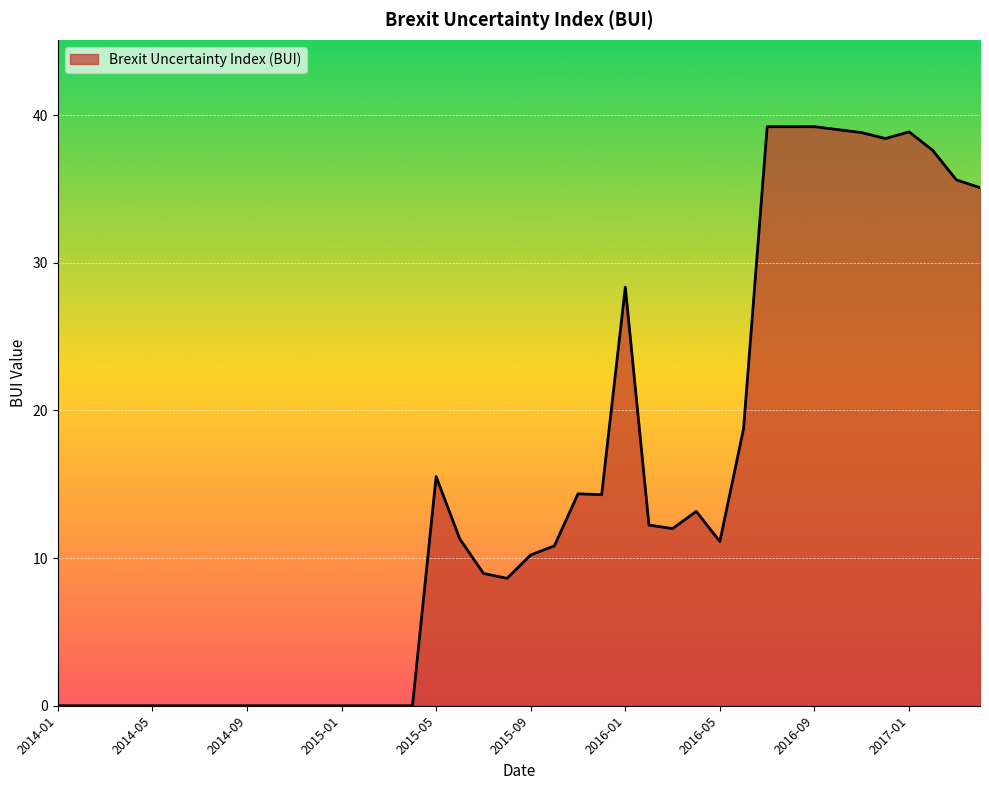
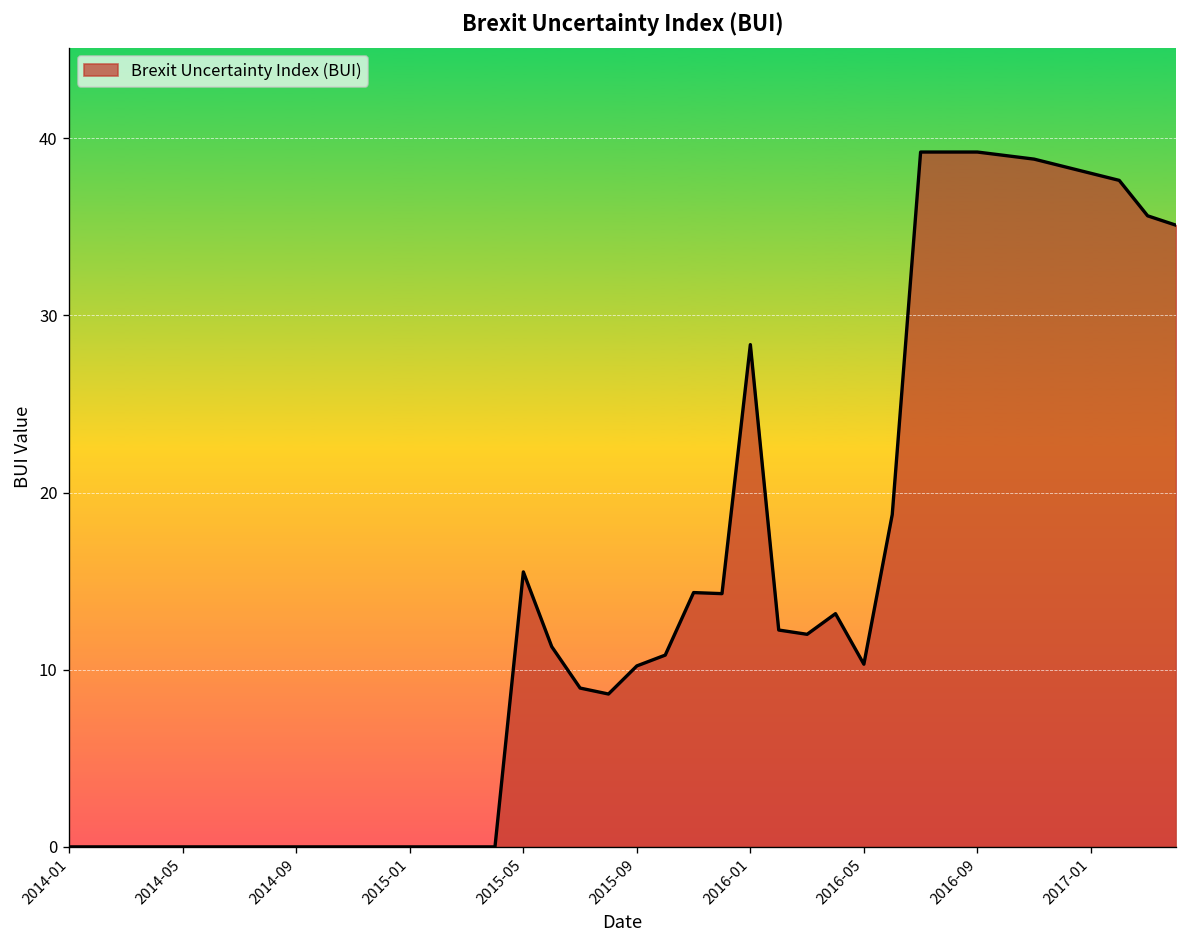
  {
    "2014-01": 0.0,
    "2014-05": 0.0,
    "2014-09": 0.0,
    "2015-01": 0.0,
    "2015-05": 15.5,
    "2015-09": 10.2,
    "2016-01": 28.4,
-   "2016-05": 11.1,
+   "2016-05": 10.3,
    "2016-09": 39.2,
-   "2017-01": 38.9
+   "2017-01": 38.0
  }
